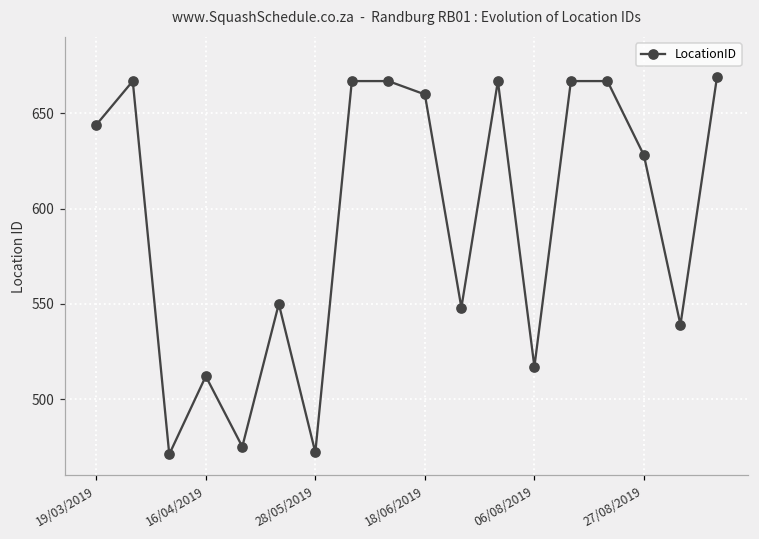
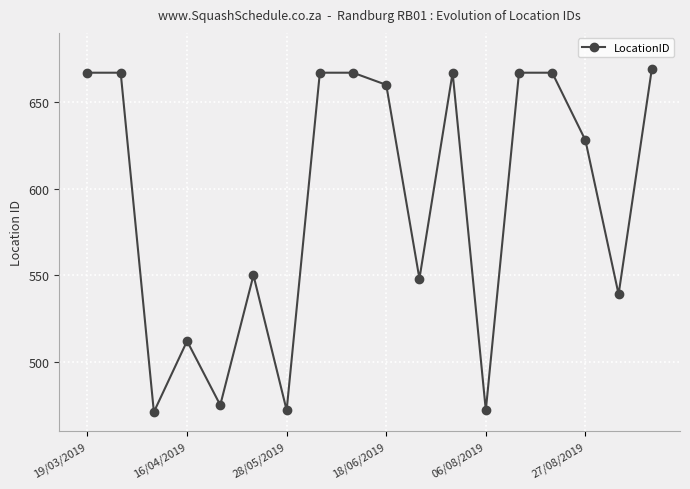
  {
-   "19/03/2019": 644,
+   "19/03/2019": 667,
    "16/04/2019": 512,
    "28/05/2019": 472,
    "18/06/2019": 660,
-   "06/08/2019": 517,
+   "06/08/2019": 472,
    "27/08/2019": 628
  }
